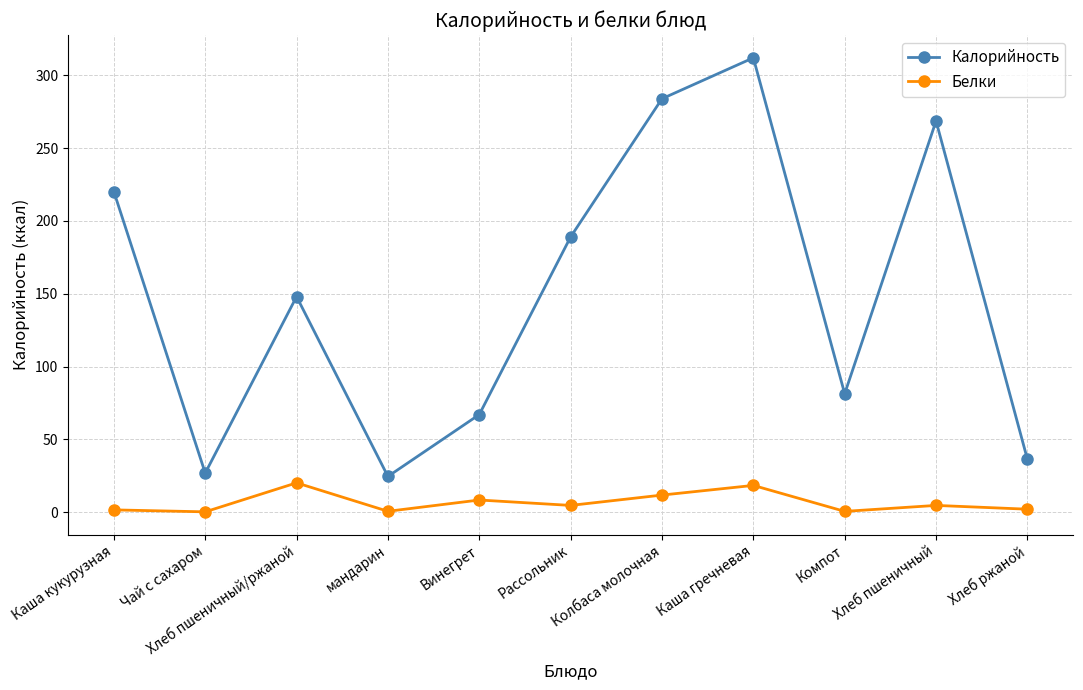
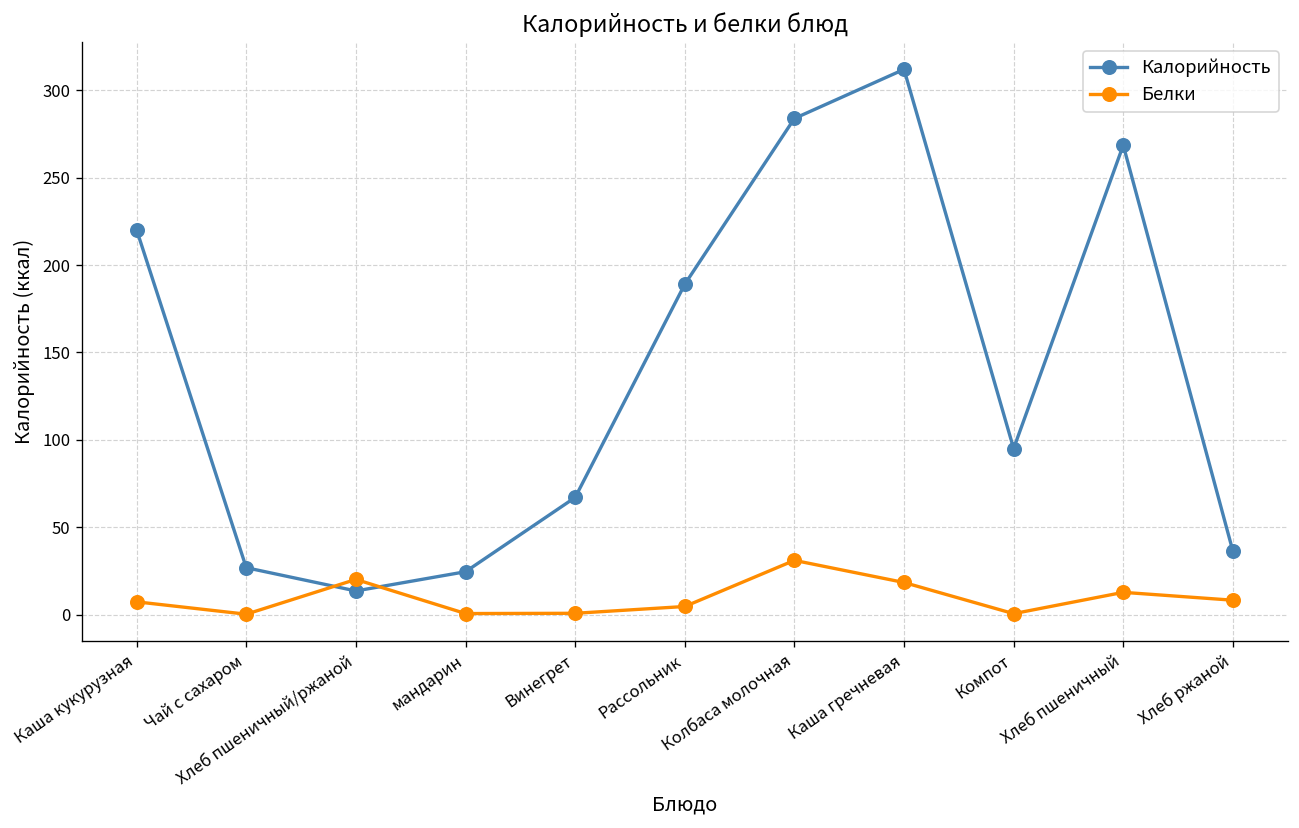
  {
    "Калорийность": {
      "Каша кукурузная": 220,
      "Чай с сахаром": 27,
-     "Хлеб пшеничный/ржаной": 148,
+     "Хлеб пшеничный/ржаной": 14,
      "мандарин": 25,
      "Винегрет": 67,
      "Рассольник": 189,
      "Колбаса молочная": 284,
      "Каша гречневая": 312,
-     "Компот": 81,
+     "Компот": 95,
      "Хлеб пшеничный": 269,
      "Хлеб ржаной": 36
    },
    "Белки": {
-     "Каша кукурузная": 2,
+     "Каша кукурузная": 7,
      "Чай с сахаром": 0,
      "Хлеб пшеничный/ржаной": 20,
      "мандарин": 1,
-     "Винегрет": 8,
+     "Винегрет": 1,
      "Рассольник": 5,
-     "Колбаса молочная": 12,
+     "Колбаса молочная": 31,
      "Каша гречневая": 18,
      "Компот": 1,
-     "Хлеб пшеничный": 5,
-     "Хлеб ржаной": 2
+     "Хлеб пшеничный": 13,
+     "Хлеб ржаной": 8
    }
  }
